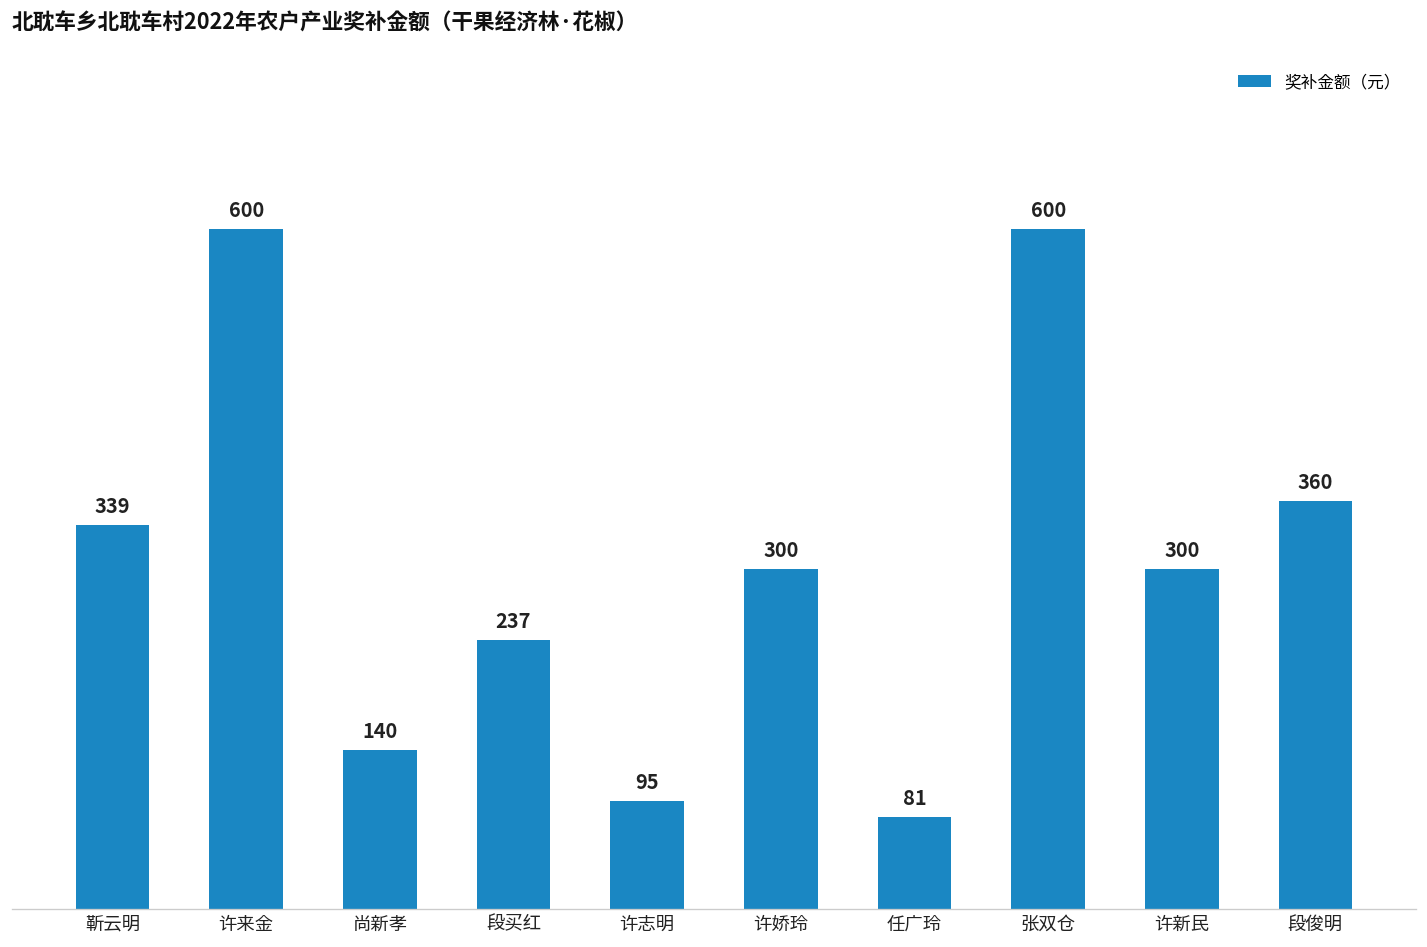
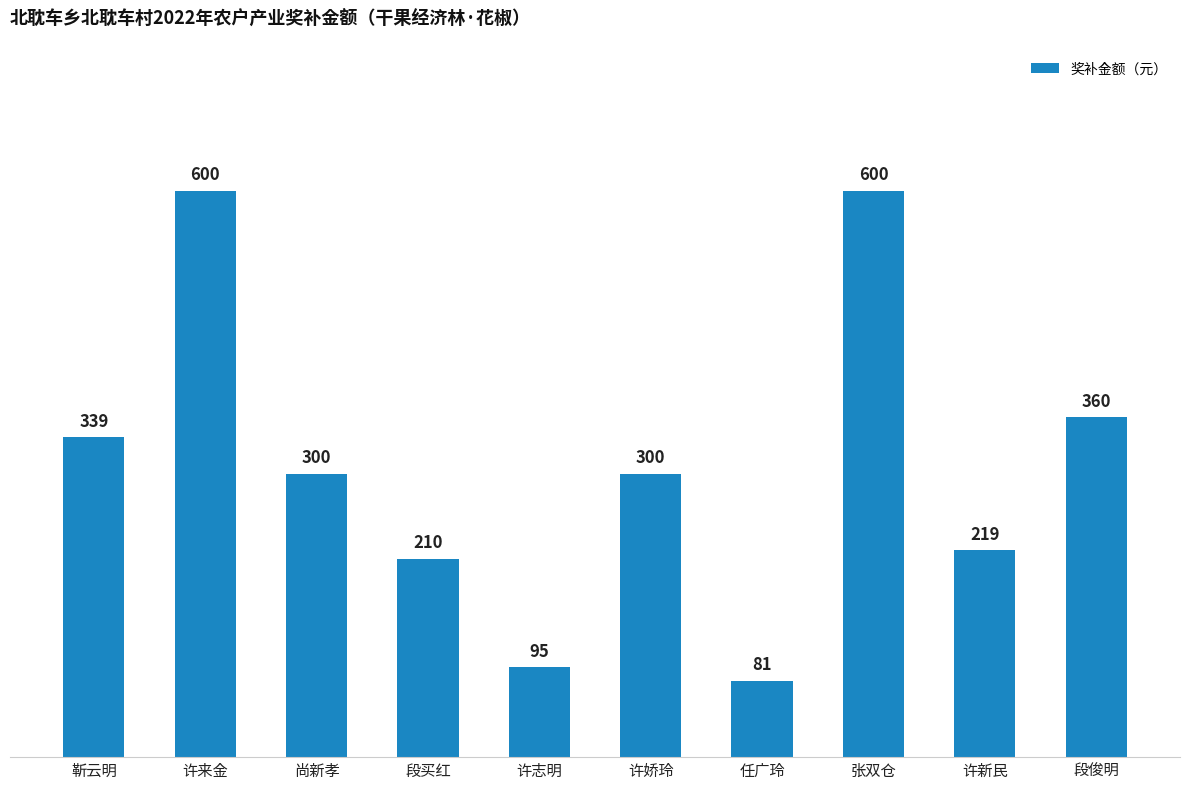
  {
    "靳云明": 339,
    "许来金": 600,
-   "尚新孝": 140,
-   "段买红": 237,
+   "尚新孝": 300,
+   "段买红": 210,
    "许志明": 95,
    "许娇玲": 300,
    "任广玲": 81,
    "张双仓": 600,
-   "许新民": 300,
+   "许新民": 219,
    "段俊明": 360
  }
